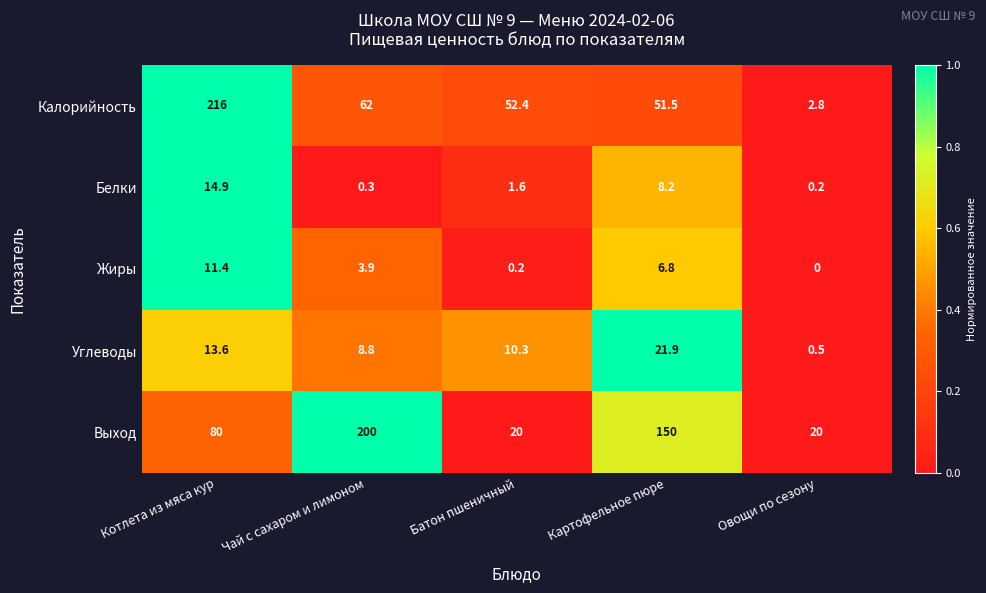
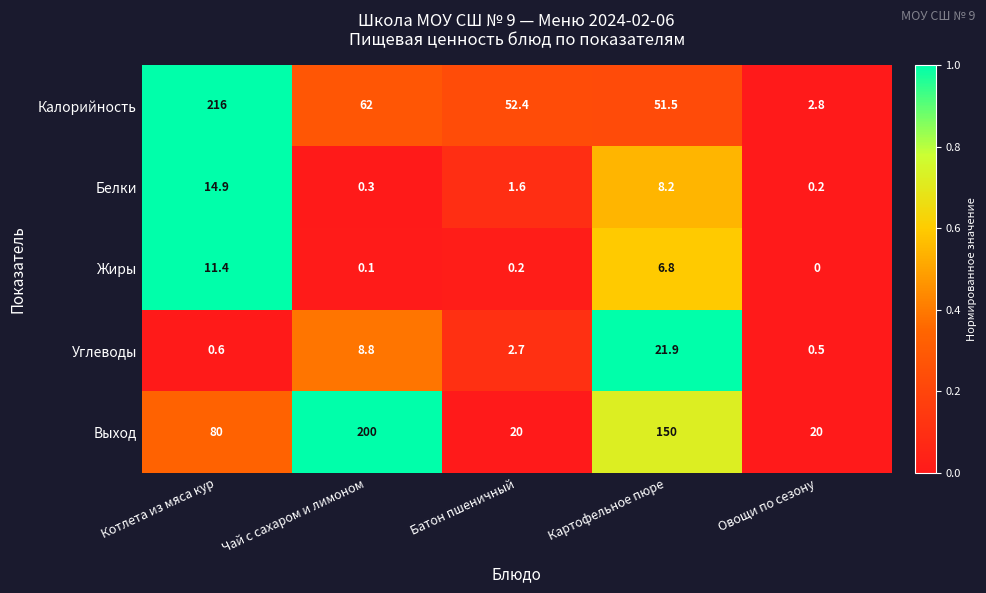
  {
    "Калорийность": {
      "Котлета из мяса кур": 216,
      "Чай с сахаром и лимоном": 62,
      "Батон пшеничный": 52.4,
      "Картофельное пюре": 51.5,
      "Овощи по сезону": 2.8
    },
    "Белки": {
      "Котлета из мяса кур": 14.9,
      "Чай с сахаром и лимоном": 0.3,
      "Батон пшеничный": 1.6,
      "Картофельное пюре": 8.2,
      "Овощи по сезону": 0.2
    },
    "Жиры": {
      "Котлета из мяса кур": 11.4,
-     "Чай с сахаром и лимоном": 3.9,
+     "Чай с сахаром и лимоном": 0.1,
      "Батон пшеничный": 0.2,
      "Картофельное пюре": 6.8,
      "Овощи по сезону": 0
    },
    "Углеводы": {
-     "Котлета из мяса кур": 13.6,
+     "Котлета из мяса кур": 0.6,
      "Чай с сахаром и лимоном": 8.8,
-     "Батон пшеничный": 10.3,
+     "Батон пшеничный": 2.7,
      "Картофельное пюре": 21.9,
      "Овощи по сезону": 0.5
    },
    "Выход": {
      "Котлета из мяса кур": 80,
      "Чай с сахаром и лимоном": 200,
      "Батон пшеничный": 20,
      "Картофельное пюре": 150,
      "Овощи по сезону": 20
    }
  }
